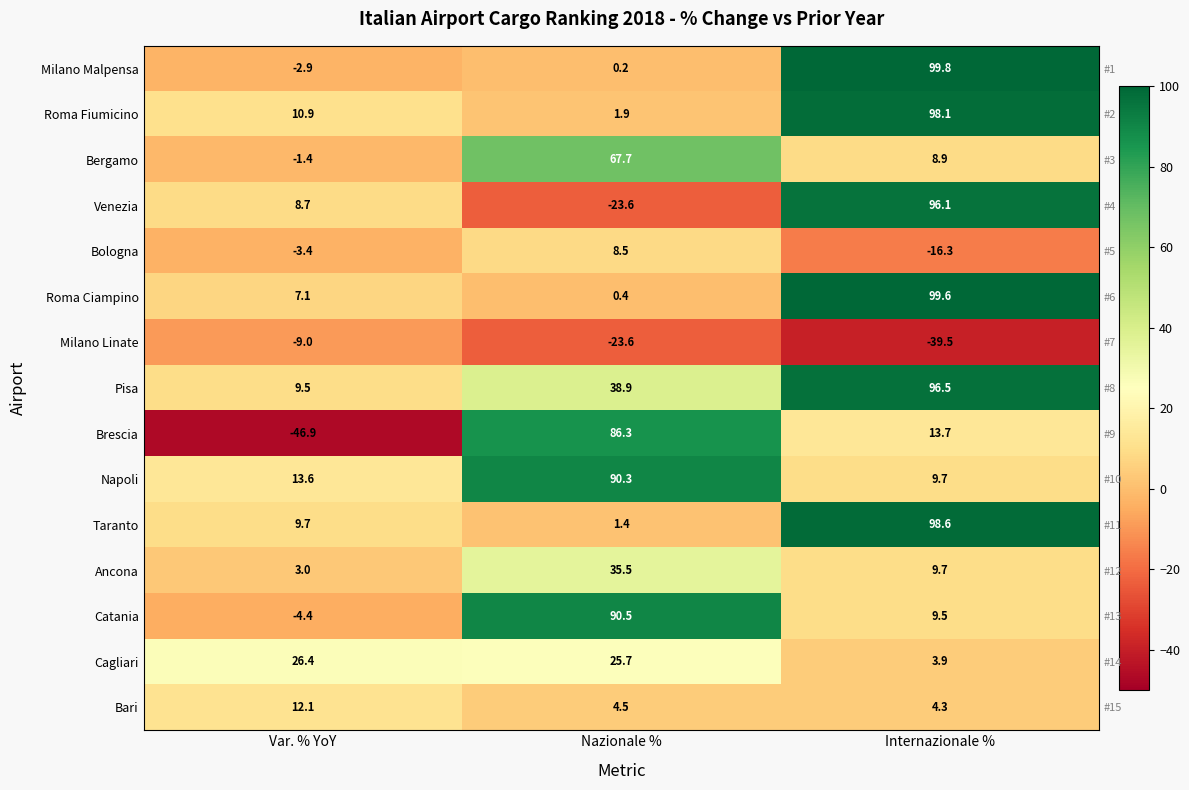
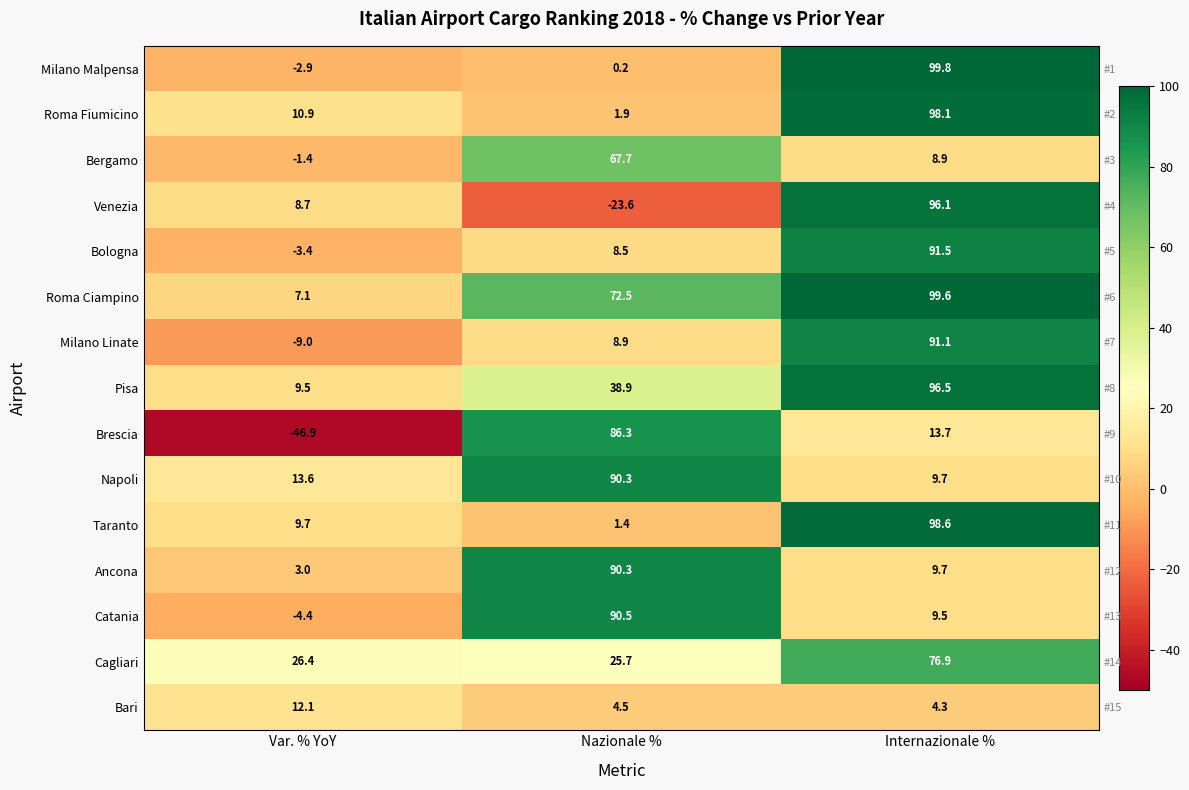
  {
    "Milano Malpensa": {
      "Var. % YoY": -2.9,
      "Nazionale %": 0.2,
      "Internazionale %": 99.8
    },
    "Roma Fiumicino": {
      "Var. % YoY": 10.9,
      "Nazionale %": 1.9,
      "Internazionale %": 98.1
    },
    "Bergamo": {
      "Var. % YoY": -1.4,
      "Nazionale %": 67.7,
      "Internazionale %": 8.9
    },
    "Venezia": {
      "Var. % YoY": 8.7,
      "Nazionale %": -23.6,
      "Internazionale %": 96.1
    },
    "Bologna": {
      "Var. % YoY": -3.4,
      "Nazionale %": 8.5,
-     "Internazionale %": -16.3
+     "Internazionale %": 91.5
    },
    "Roma Ciampino": {
      "Var. % YoY": 7.1,
-     "Nazionale %": 0.4,
+     "Nazionale %": 72.5,
      "Internazionale %": 99.6
    },
    "Milano Linate": {
      "Var. % YoY": -9.0,
-     "Nazionale %": -23.6,
-     "Internazionale %": -39.5
+     "Nazionale %": 8.9,
+     "Internazionale %": 91.1
    },
    "Pisa": {
      "Var. % YoY": 9.5,
      "Nazionale %": 38.9,
      "Internazionale %": 96.5
    },
    "Brescia": {
      "Var. % YoY": -46.9,
      "Nazionale %": 86.3,
      "Internazionale %": 13.7
    },
    "Napoli": {
      "Var. % YoY": 13.6,
      "Nazionale %": 90.3,
      "Internazionale %": 9.7
    },
    "Taranto": {
      "Var. % YoY": 9.7,
      "Nazionale %": 1.4,
      "Internazionale %": 98.6
    },
    "Ancona": {
      "Var. % YoY": 3.0,
-     "Nazionale %": 35.5,
+     "Nazionale %": 90.3,
      "Internazionale %": 9.7
    },
    "Catania": {
      "Var. % YoY": -4.4,
      "Nazionale %": 90.5,
      "Internazionale %": 9.5
    },
    "Cagliari": {
      "Var. % YoY": 26.4,
      "Nazionale %": 25.7,
-     "Internazionale %": 3.9
+     "Internazionale %": 76.9
    },
    "Bari": {
      "Var. % YoY": 12.1,
      "Nazionale %": 4.5,
      "Internazionale %": 4.3
    }
  }
